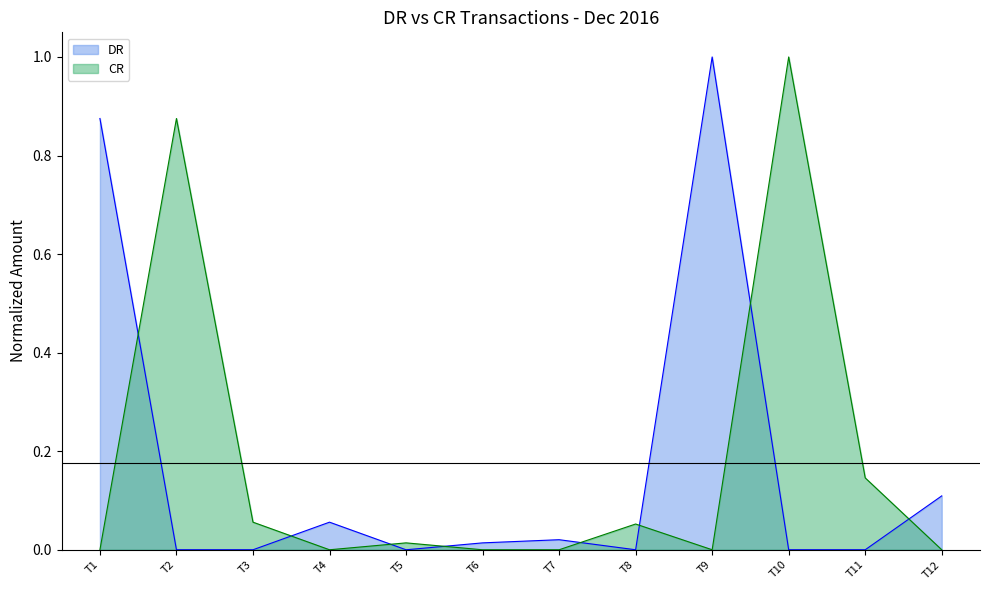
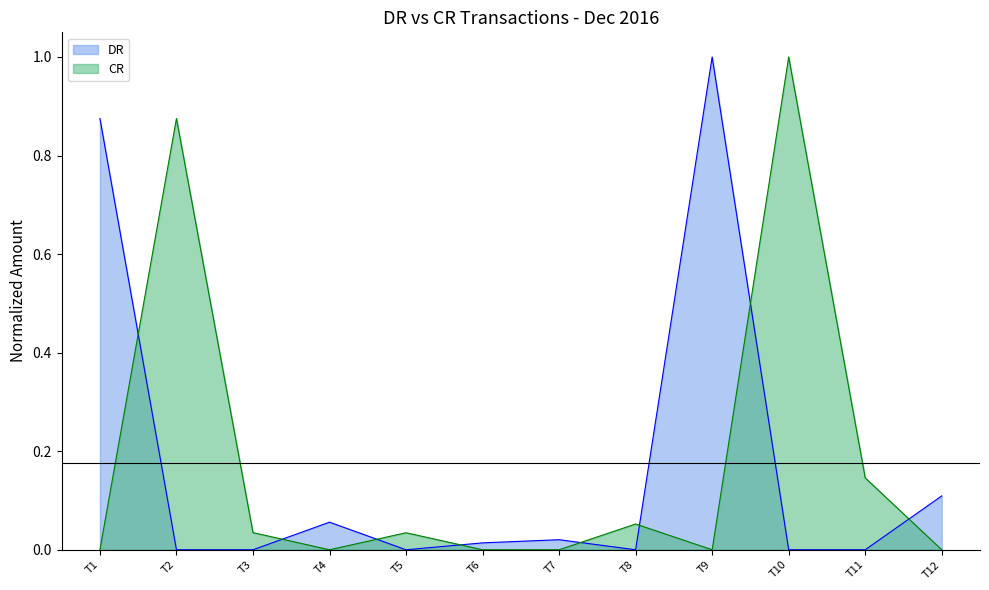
  {
    "DR": {
      "T1": 0.88,
      "T2": 0.00,
      "T3": 0.00,
      "T4": 0.06,
      "T5": 0.00,
      "T6": 0.01,
      "T7": 0.02,
      "T8": 0.00,
      "T9": 1.00,
      "T10": 0.00,
      "T11": 0.00,
      "T12": 0.11
    },
    "CR": {
      "T1": 0.00,
      "T2": 0.88,
-     "T3": 0.06,
+     "T3": 0.03,
      "T4": 0.00,
-     "T5": 0.01,
+     "T5": 0.03,
      "T6": 0.00,
      "T7": 0.00,
      "T8": 0.05,
      "T9": 0.00,
      "T10": 1.00,
      "T11": 0.15,
      "T12": 0.00
    }
  }
